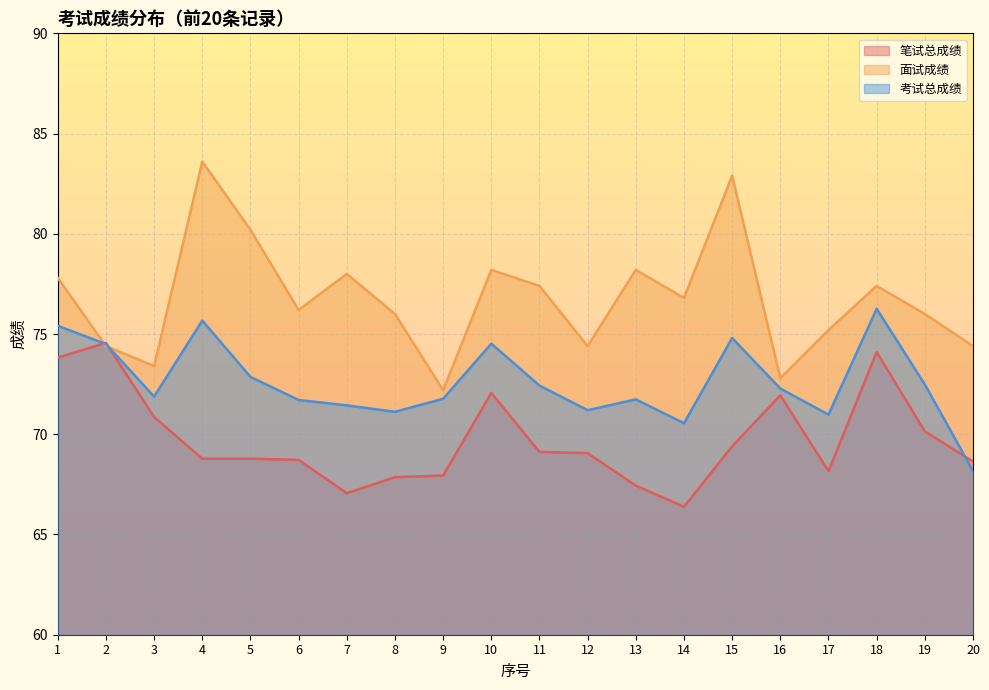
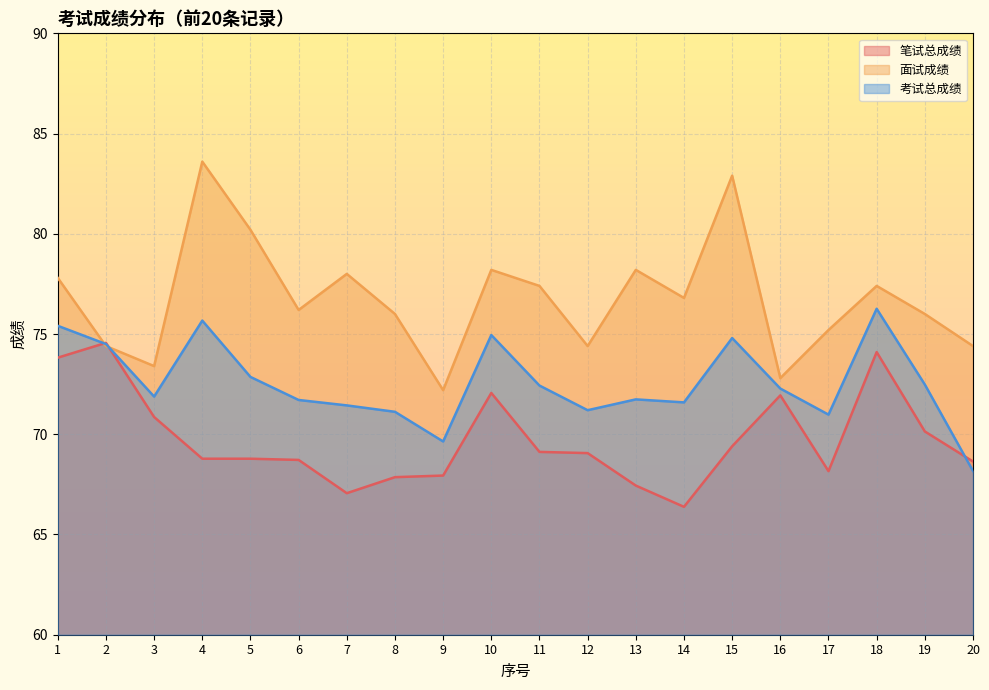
  {
    "考试总成绩": {
      "1": 75.4,
      "3": 71.9,
      "4": 75.7,
      "5": 72.9,
      "6": 71.7,
      "7": 71.4,
      "8": 71.1,
-     "9": 71.8,
-     "10": 74.5,
+     "9": 69.6,
+     "10": 75.0,
      "11": 72.4,
      "12": 71.2,
      "13": 71.7,
-     "14": 70.6,
+     "14": 71.6,
      "15": 74.8,
      "16": 72.3,
      "17": 71.0,
      "18": 76.3,
      "19": 72.5,
      "20": 68.2
    }
  }
